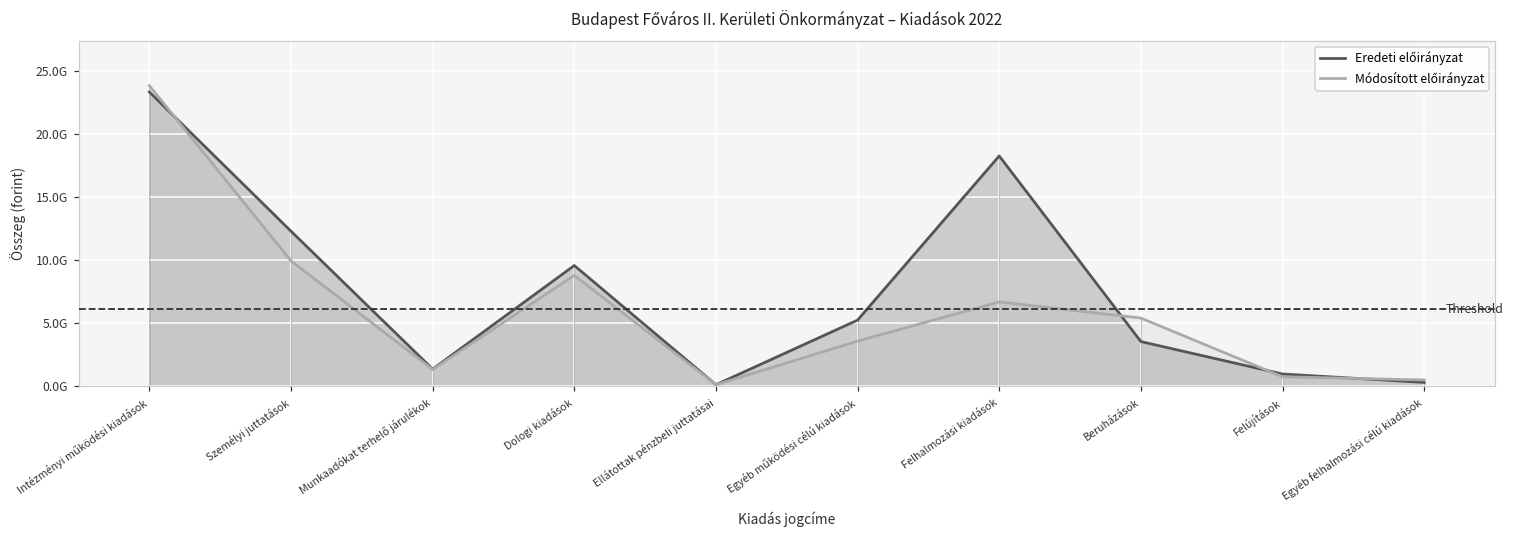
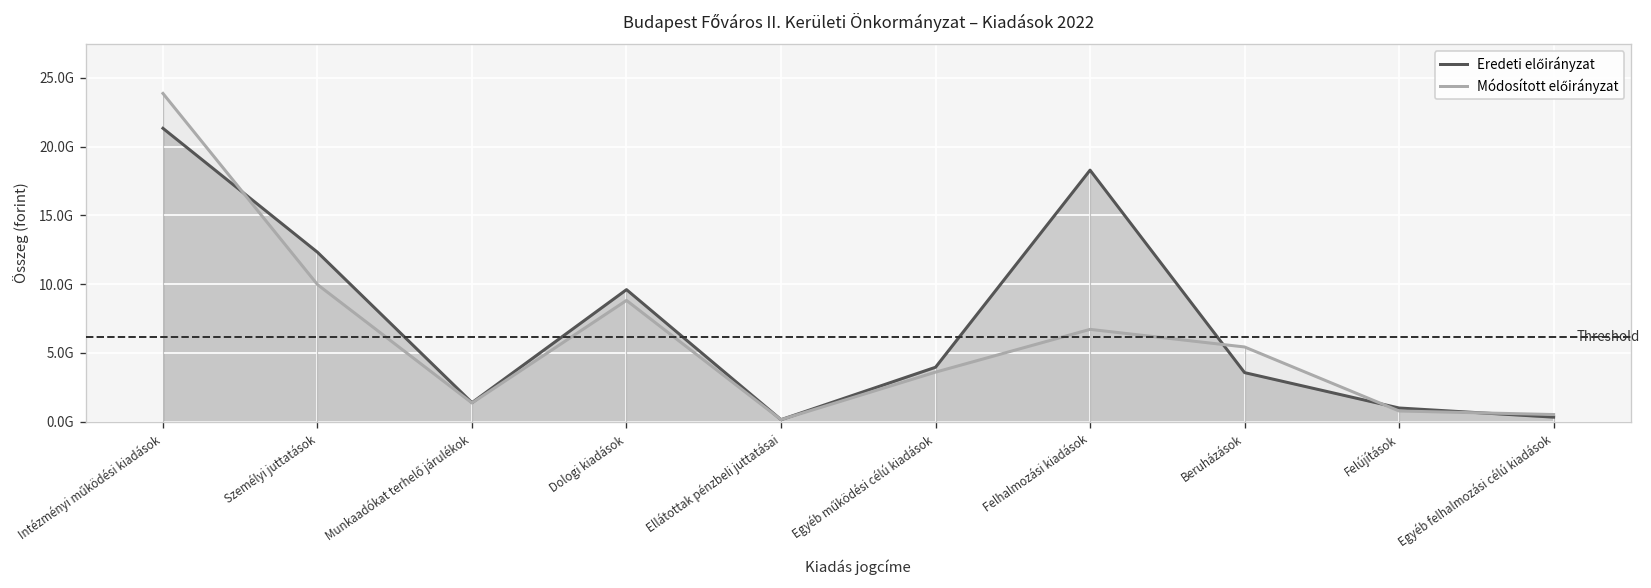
  {
    "Eredeti előirányzat": {
-     "Intézményi működési kiadások": 23400000000,
-     "Egyéb működési célú kiadások": 5300000000,
+     "Intézményi működési kiadások": 21300000000,
+     "Egyéb működési célú kiadások": 4000000000,
      "Beruházások": 3600000000
    }
  }
